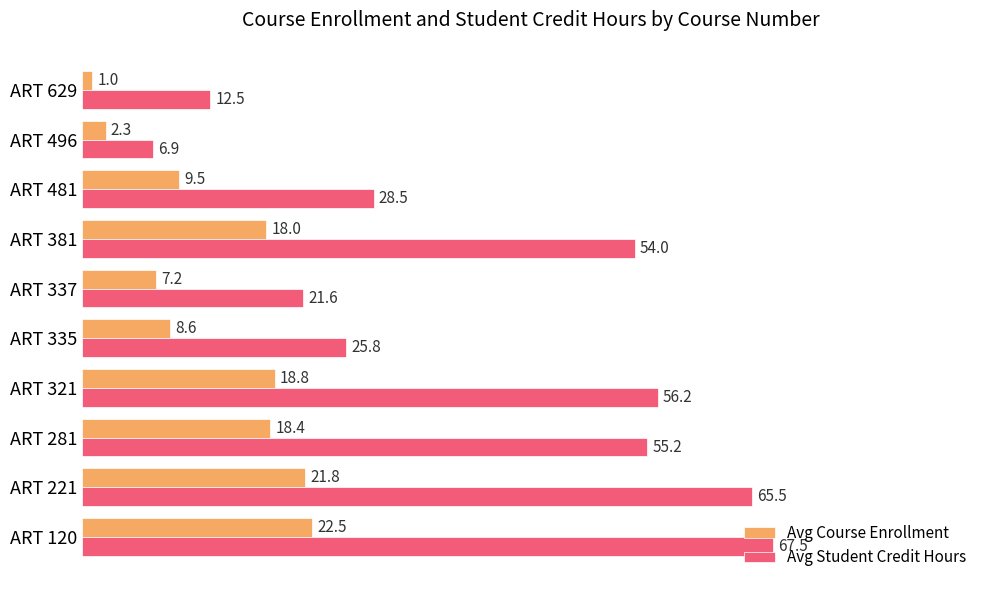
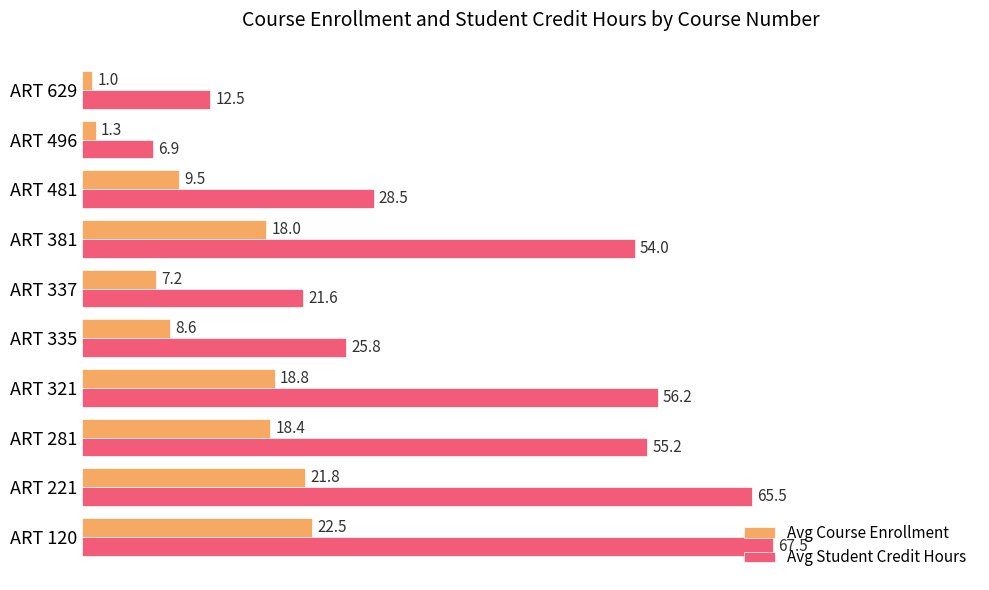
  {
    "Avg Course Enrollment": {
      "ART 629": 1.0,
-     "ART 496": 2.3,
+     "ART 496": 1.3,
      "ART 481": 9.5,
      "ART 381": 18.0,
      "ART 337": 7.2,
      "ART 335": 8.6,
      "ART 321": 18.8,
      "ART 281": 18.4,
      "ART 221": 21.8,
      "ART 120": 22.5
    },
    "Avg Student Credit Hours": {
      "ART 629": 12.5,
      "ART 496": 6.9,
      "ART 481": 28.5,
      "ART 381": 54.0,
      "ART 337": 21.6,
      "ART 335": 25.8,
      "ART 321": 56.2,
      "ART 281": 55.2,
      "ART 221": 65.5,
      "ART 120": 67.5
    }
  }
